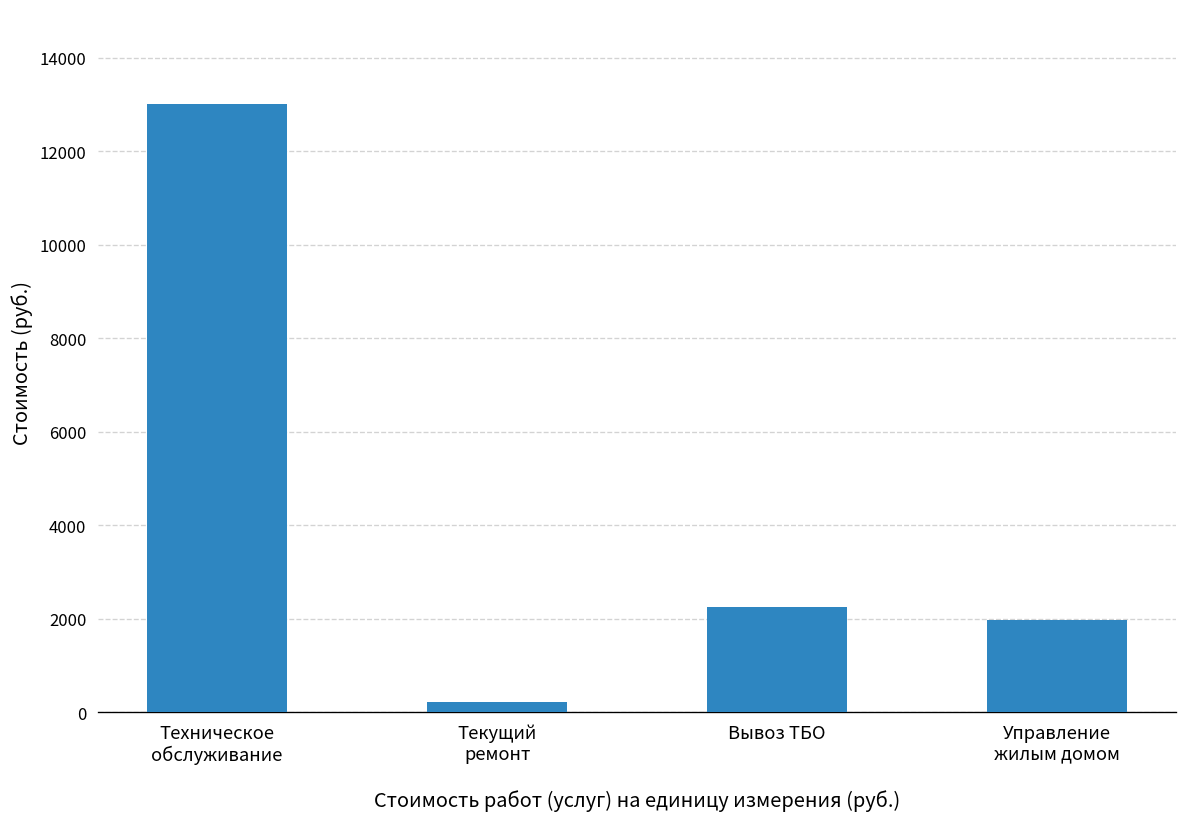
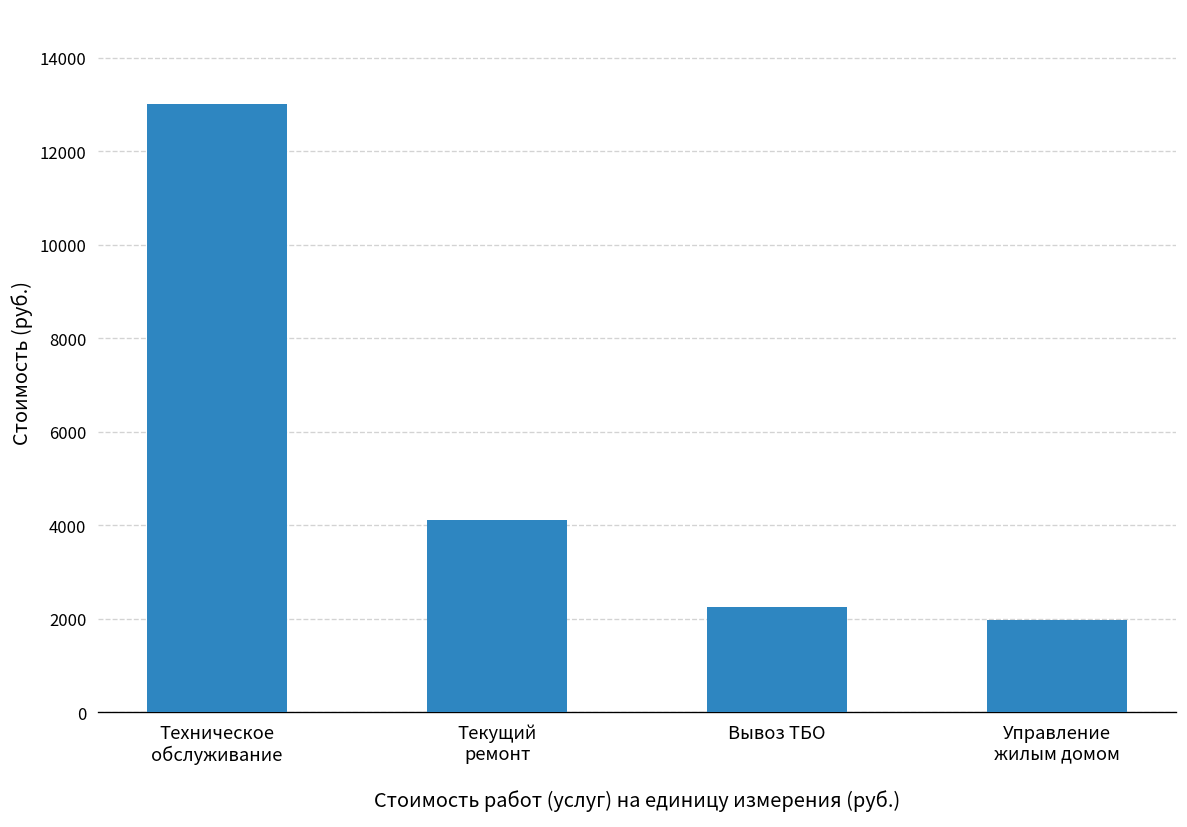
  {
    "Техническое обслуживание": 13000,
-   "Текущий ремонт": 200,
+   "Текущий ремонт": 4100,
    "Вывоз ТБО": 2300,
    "Управление жилым домом": 2000
  }
